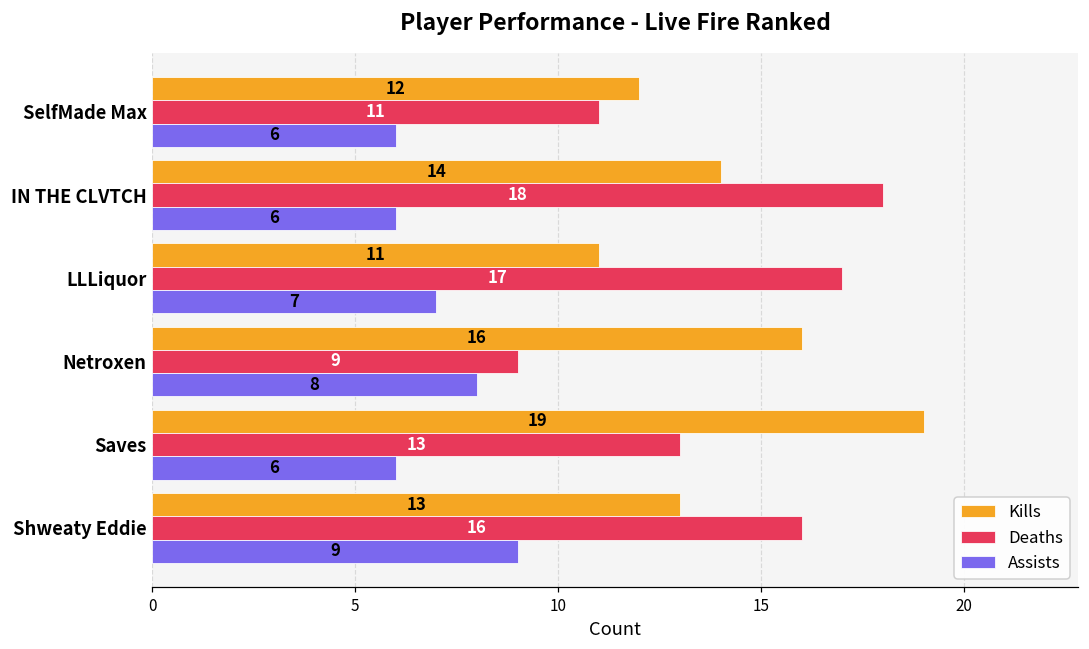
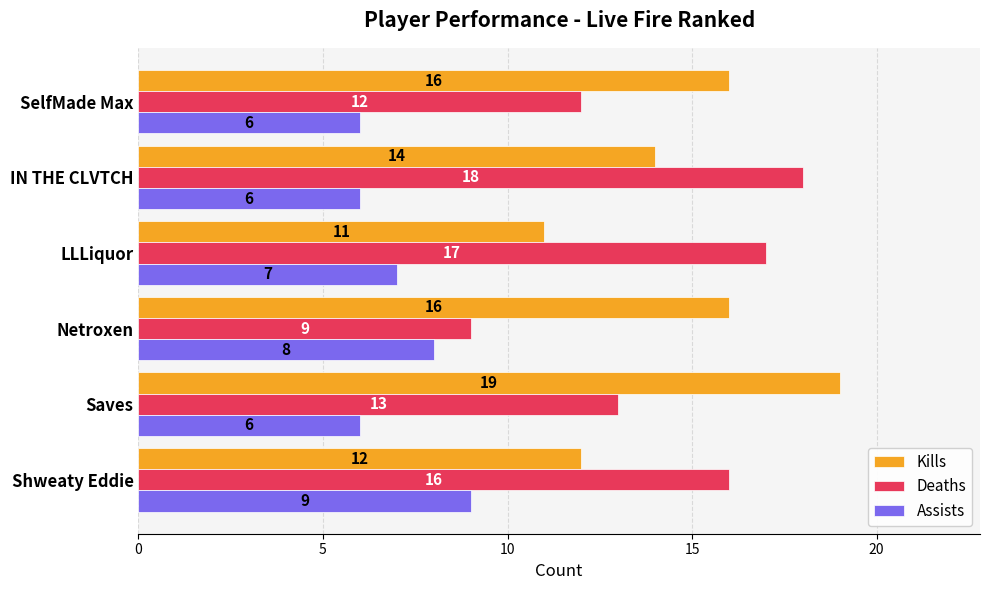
  {
    "Kills": {
-     "SelfMade Max": 12,
+     "SelfMade Max": 16,
      "IN THE CLVTCH": 14,
      "LLLiquor": 11,
      "Netroxen": 16,
      "Saves": 19,
-     "Shweaty Eddie": 13
+     "Shweaty Eddie": 12
    },
    "Deaths": {
-     "SelfMade Max": 11,
+     "SelfMade Max": 12,
      "IN THE CLVTCH": 18,
      "LLLiquor": 17,
      "Netroxen": 9,
      "Saves": 13,
      "Shweaty Eddie": 16
    },
    "Assists": {
      "SelfMade Max": 6,
      "IN THE CLVTCH": 6,
      "LLLiquor": 7,
      "Netroxen": 8,
      "Saves": 6,
      "Shweaty Eddie": 9
    }
  }
